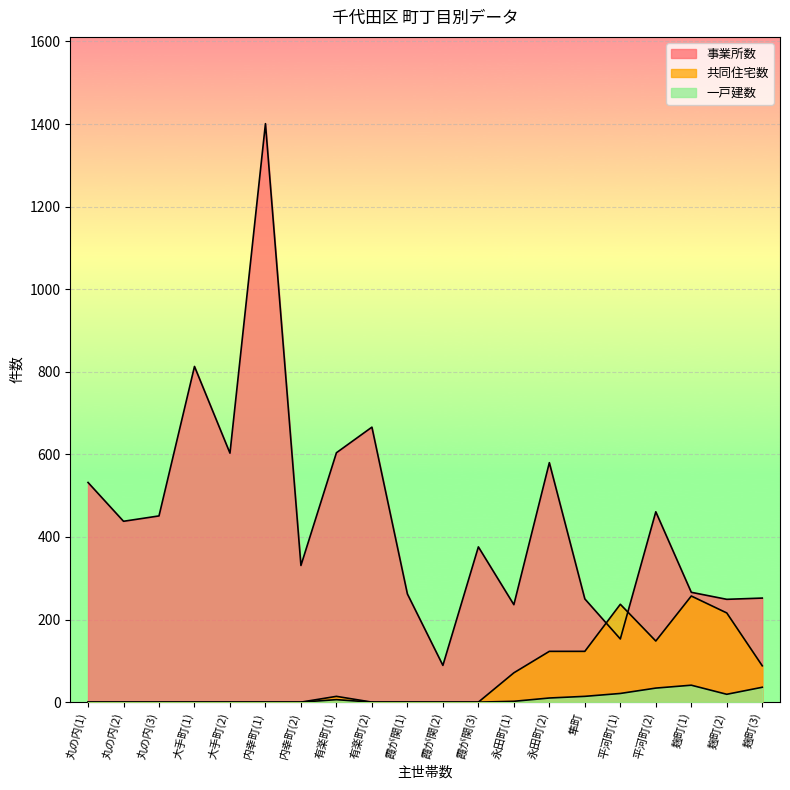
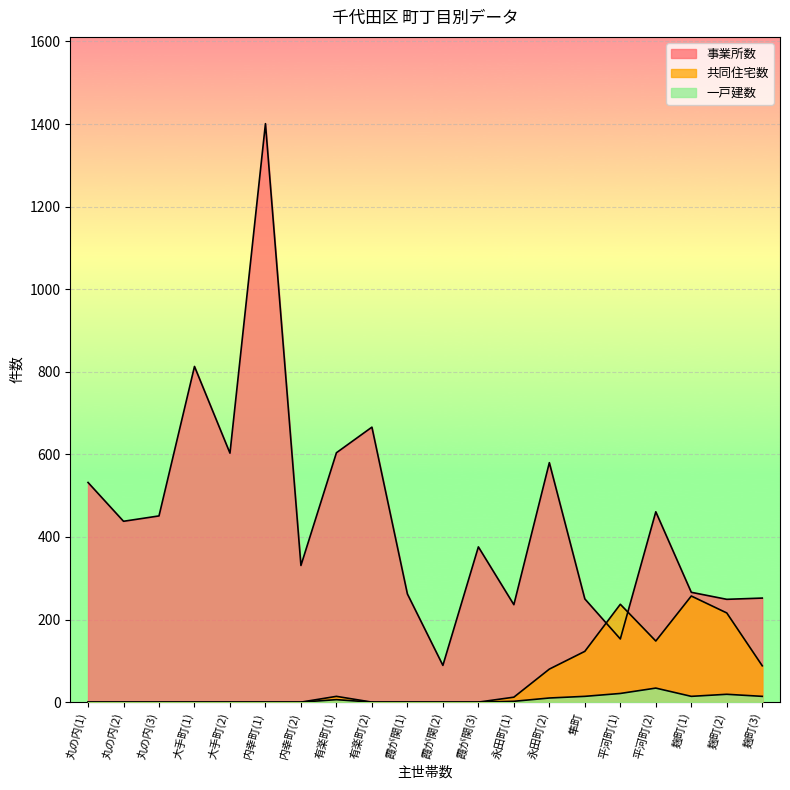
  {
    "事業所数": {
      "丸の内(1)": 530,
      "丸の内(2)": 440,
      "丸の内(3)": 450,
      "大手町(1)": 810,
      "大手町(2)": 600,
      "内幸町(1)": 1400,
      "内幸町(2)": 330,
      "有楽町(1)": 600,
      "有楽町(2)": 670,
      "霞が関(1)": 260,
      "霞が関(2)": 90,
      "霞が関(3)": 380,
      "永田町(1)": 240,
      "永田町(2)": 580,
      "隼町": 250,
      "平河町(1)": 150,
      "平河町(2)": 460,
      "麹町(1)": 270,
      "麹町(2)": 250,
      "麹町(3)": 250
    },
    "共同住宅数": {
      "有楽町(1)": 10,
-     "永田町(1)": 70,
-     "永田町(2)": 120,
+     "永田町(1)": 10,
+     "永田町(2)": 80,
      "隼町": 120,
      "平河町(1)": 240,
      "平河町(2)": 150,
      "麹町(1)": 260,
      "麹町(2)": 220,
      "麹町(3)": 90
    },
    "一戸建数": {
      "有楽町(1)": 10,
      "永田町(1)": 0,
      "永田町(2)": 10,
      "隼町": 10,
      "平河町(1)": 20,
      "平河町(2)": 30,
-     "麹町(1)": 40,
+     "麹町(1)": 10,
      "麹町(2)": 20,
-     "麹町(3)": 40
+     "麹町(3)": 10
    }
  }
